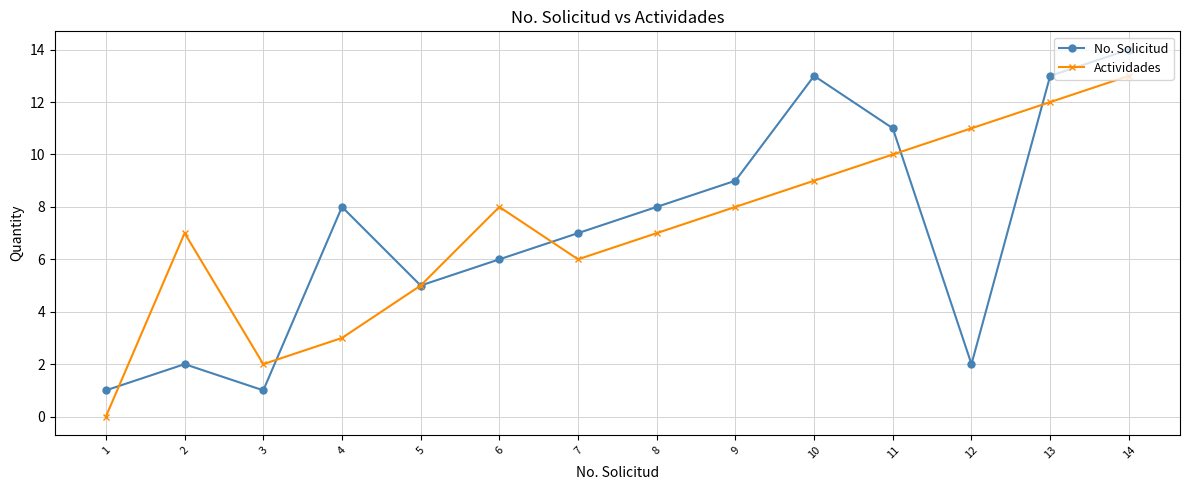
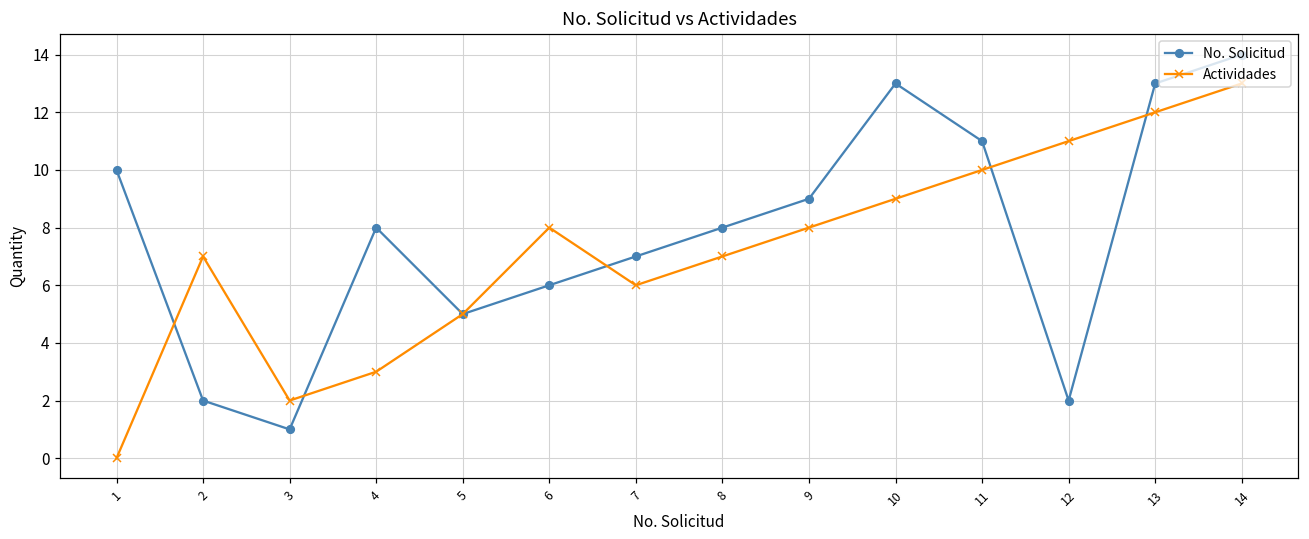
  {
    "No. Solicitud": {
-     "1": 1,
+     "1": 10,
      "2": 2,
      "3": 1,
      "4": 8,
      "6": 6,
      "7": 7,
      "8": 8,
      "9": 9,
      "10": 13,
      "11": 11,
      "12": 2,
      "13": 13
    },
    "Actividades": {
      "1": 0,
      "2": 7,
      "3": 2,
      "4": 3,
      "6": 8,
      "7": 6,
      "8": 7,
      "9": 8,
      "10": 9,
      "11": 10,
      "12": 11,
      "13": 12
    }
  }
